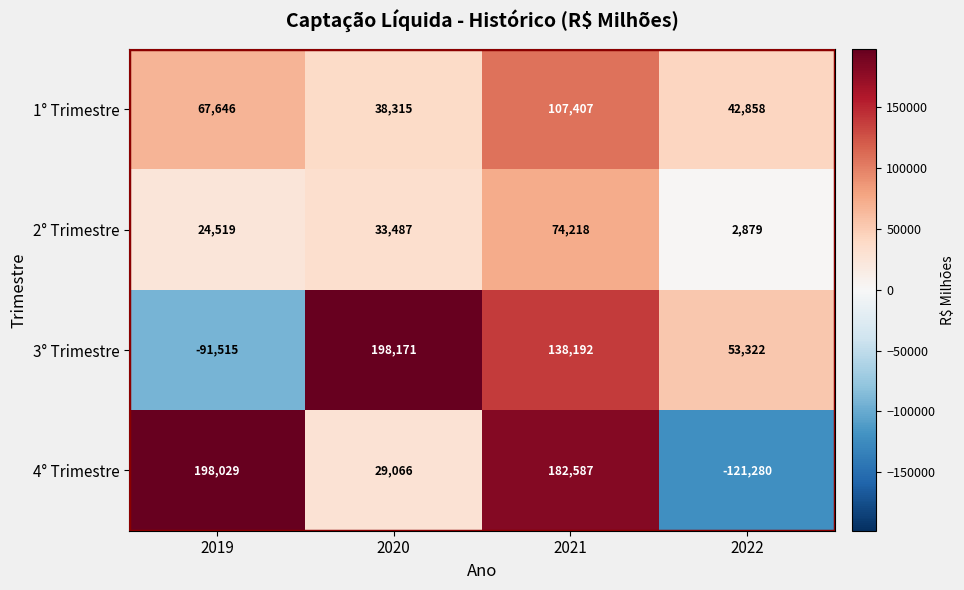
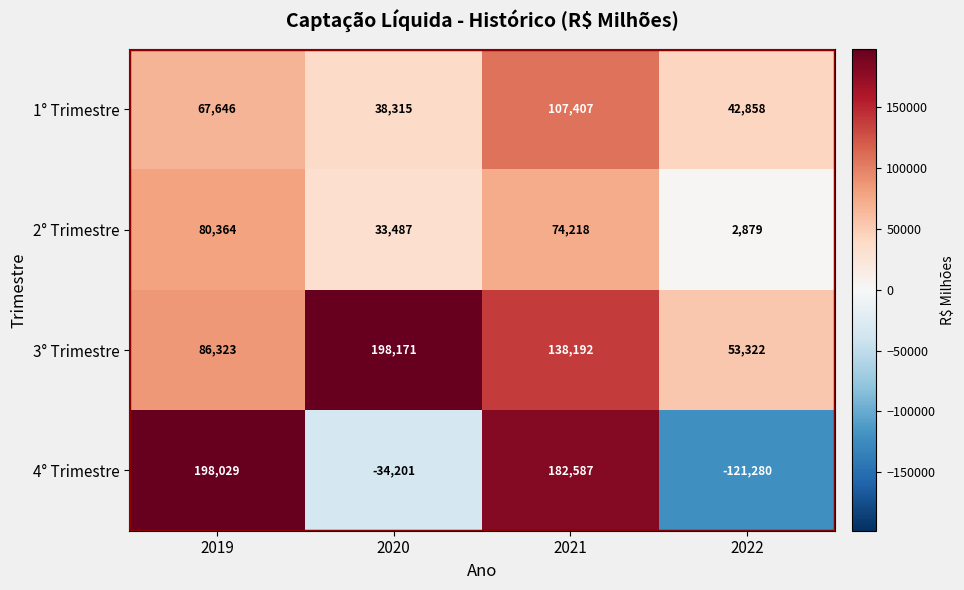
  {
    "1° Trimestre": {
      "2019": "67,646",
      "2020": "38,315",
      "2021": "107,407",
      "2022": "42,858"
    },
    "2° Trimestre": {
-     "2019": "24,519",
+     "2019": "80,364",
      "2020": "33,487",
      "2021": "74,218",
      "2022": "2,879"
    },
    "3° Trimestre": {
-     "2019": "-91,515",
+     "2019": "86,323",
      "2020": "198,171",
      "2021": "138,192",
      "2022": "53,322"
    },
    "4° Trimestre": {
      "2019": "198,029",
-     "2020": "29,066",
+     "2020": "-34,201",
      "2021": "182,587",
      "2022": "-121,280"
    }
  }
